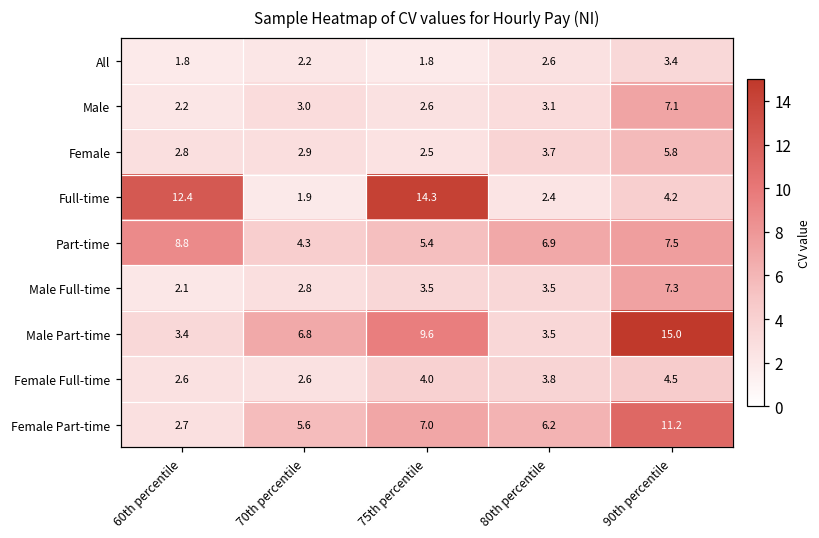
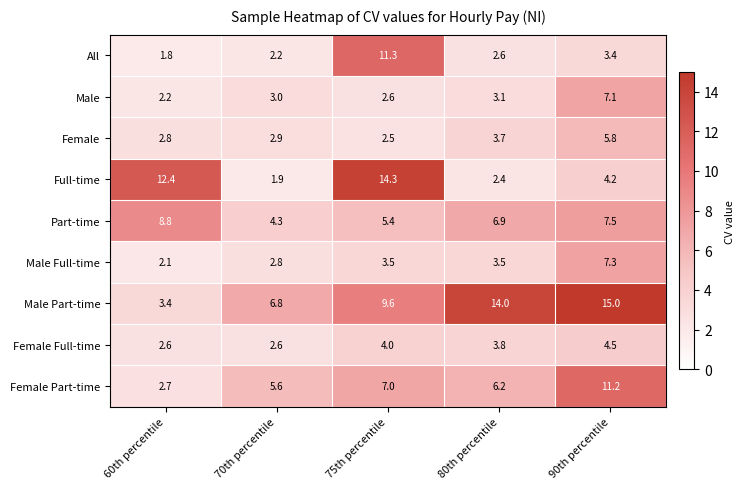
  {
    "All": {
      "60th percentile": 1.8,
      "70th percentile": 2.2,
-     "75th percentile": 1.8,
+     "75th percentile": 11.3,
      "80th percentile": 2.6,
      "90th percentile": 3.4
    },
    "Male": {
      "60th percentile": 2.2,
      "70th percentile": 3.0,
      "75th percentile": 2.6,
      "80th percentile": 3.1,
      "90th percentile": 7.1
    },
    "Female": {
      "60th percentile": 2.8,
      "70th percentile": 2.9,
      "75th percentile": 2.5,
      "80th percentile": 3.7,
      "90th percentile": 5.8
    },
    "Full-time": {
      "60th percentile": 12.4,
      "70th percentile": 1.9,
      "75th percentile": 14.3,
      "80th percentile": 2.4,
      "90th percentile": 4.2
    },
    "Part-time": {
      "60th percentile": 8.8,
      "70th percentile": 4.3,
      "75th percentile": 5.4,
      "80th percentile": 6.9,
      "90th percentile": 7.5
    },
    "Male Full-time": {
      "60th percentile": 2.1,
      "70th percentile": 2.8,
      "75th percentile": 3.5,
      "80th percentile": 3.5,
      "90th percentile": 7.3
    },
    "Male Part-time": {
      "60th percentile": 3.4,
      "70th percentile": 6.8,
      "75th percentile": 9.6,
-     "80th percentile": 3.5,
+     "80th percentile": 14.0,
      "90th percentile": 15.0
    },
    "Female Full-time": {
      "60th percentile": 2.6,
      "70th percentile": 2.6,
      "75th percentile": 4.0,
      "80th percentile": 3.8,
      "90th percentile": 4.5
    },
    "Female Part-time": {
      "60th percentile": 2.7,
      "70th percentile": 5.6,
      "75th percentile": 7.0,
      "80th percentile": 6.2,
      "90th percentile": 11.2
    }
  }
